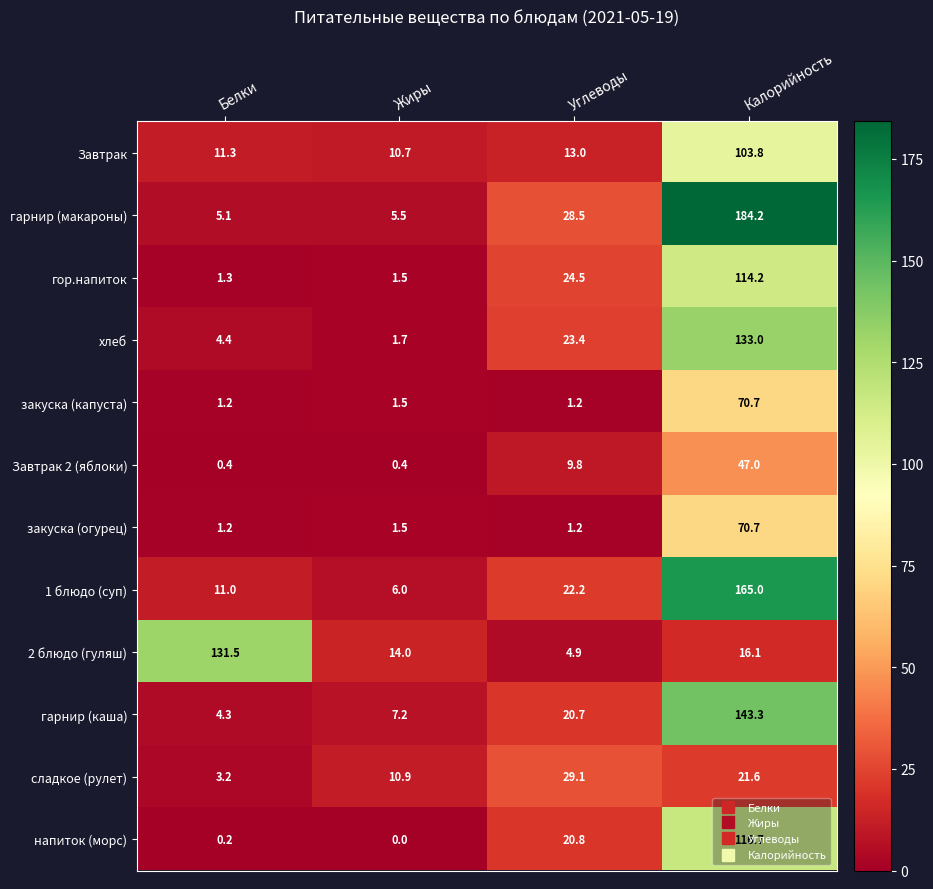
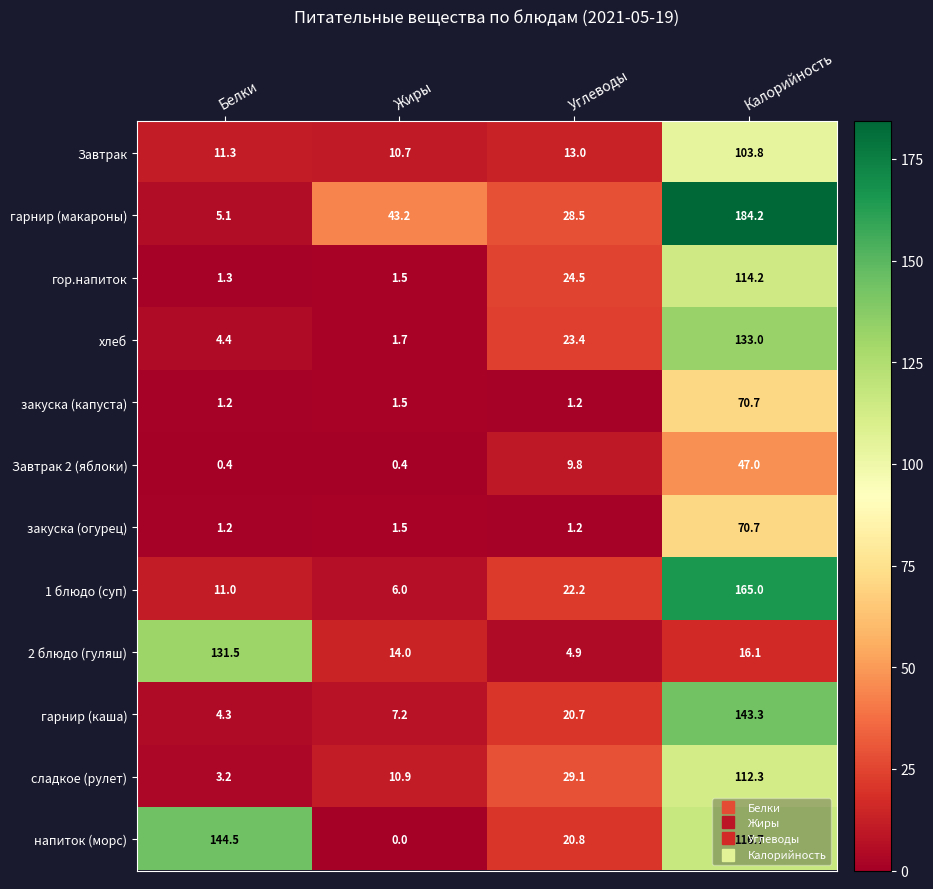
  {
    "Завтрак": {
      "Белки": 11.3,
      "Жиры": 10.7,
      "Углеводы": 13.0,
      "Калорийность": 103.8
    },
    "гарнир (макароны)": {
      "Белки": 5.1,
-     "Жиры": 5.5,
+     "Жиры": 43.2,
      "Углеводы": 28.5,
      "Калорийность": 184.2
    },
    "гор.напиток": {
      "Белки": 1.3,
      "Жиры": 1.5,
      "Углеводы": 24.5,
      "Калорийность": 114.2
    },
    "хлеб": {
      "Белки": 4.4,
      "Жиры": 1.7,
      "Углеводы": 23.4,
      "Калорийность": 133.0
    },
    "закуска (капуста)": {
      "Белки": 1.2,
      "Жиры": 1.5,
      "Углеводы": 1.2,
      "Калорийность": 70.7
    },
    "Завтрак 2 (яблоки)": {
      "Белки": 0.4,
      "Жиры": 0.4,
      "Углеводы": 9.8,
      "Калорийность": 47.0
    },
    "закуска (огурец)": {
      "Белки": 1.2,
      "Жиры": 1.5,
      "Углеводы": 1.2,
      "Калорийность": 70.7
    },
    "1 блюдо (суп)": {
      "Белки": 11.0,
      "Жиры": 6.0,
      "Углеводы": 22.2,
      "Калорийность": 165.0
    },
    "2 блюдо (гуляш)": {
      "Белки": 131.5,
      "Жиры": 14.0,
      "Углеводы": 4.9,
      "Калорийность": 16.1
    },
    "гарнир (каша)": {
      "Белки": 4.3,
      "Жиры": 7.2,
      "Углеводы": 20.7,
      "Калорийность": 143.3
    },
    "сладкое (рулет)": {
      "Белки": 3.2,
      "Жиры": 10.9,
      "Углеводы": 29.1,
-     "Калорийность": 21.6
+     "Калорийность": 112.3
    },
    "напиток (морс)": {
-     "Белки": 0.2,
+     "Белки": 144.5,
      "Жиры": 0.0,
      "Углеводы": 20.8
    }
  }
